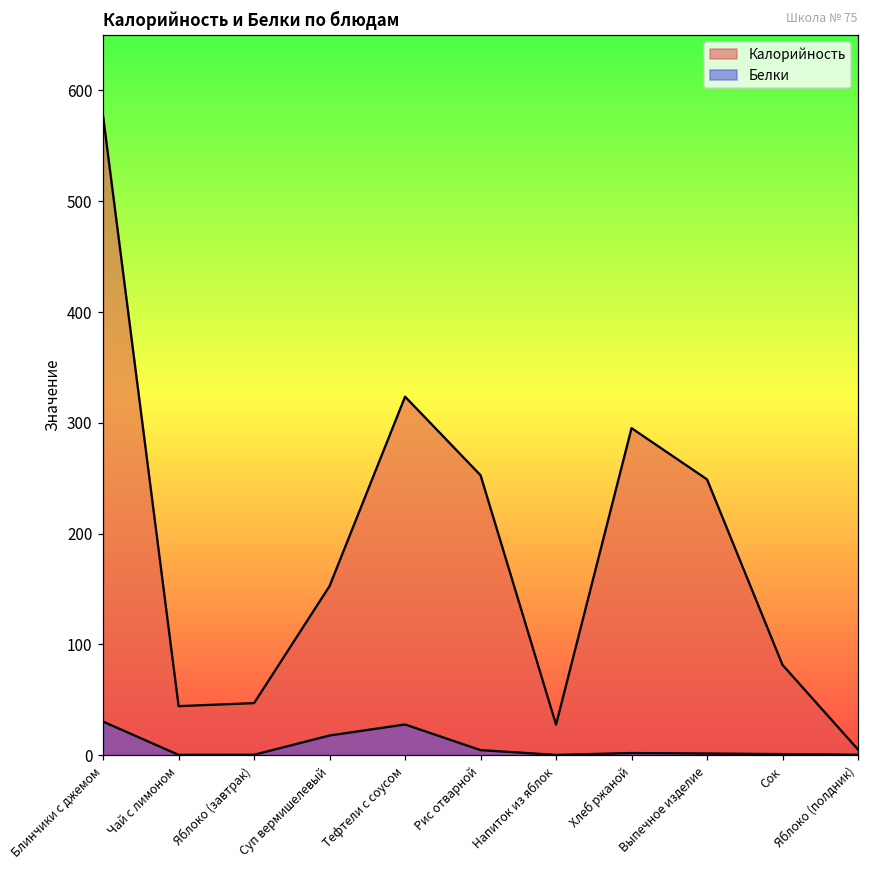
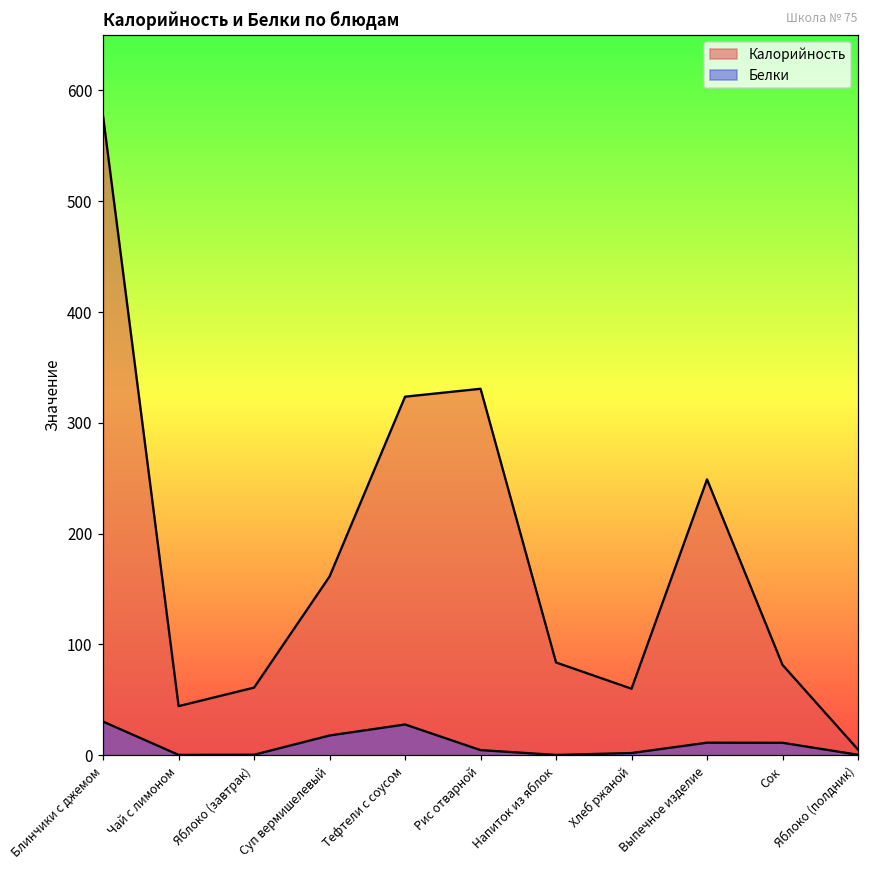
  {
    "Калорийность": {
      "Блинчики с джемом": 577,
      "Чай с лимоном": 44,
-     "Яблоко (завтрак)": 47,
-     "Суп вермишелевый": 153,
+     "Яблоко (завтрак)": 61,
+     "Суп вермишелевый": 161,
      "Тефтели с соусом": 324,
-     "Рис отварной": 253,
-     "Напиток из яблок": 28,
-     "Хлеб ржаной": 295,
+     "Рис отварной": 331,
+     "Напиток из яблок": 84,
+     "Хлеб ржаной": 60,
      "Выпечное изделие": 249,
      "Сок": 82,
      "Яблоко (полдник)": 5
    },
    "Белки": {
      "Блинчики с джемом": 30,
      "Чай с лимоном": 0,
      "Яблоко (завтрак)": 0,
      "Суп вермишелевый": 18,
      "Тефтели с соусом": 28,
      "Рис отварной": 5,
      "Напиток из яблок": 0,
      "Хлеб ржаной": 2,
-     "Выпечное изделие": 2,
-     "Сок": 1,
+     "Выпечное изделие": 11,
+     "Сок": 11,
      "Яблоко (полдник)": 0
    }
  }
